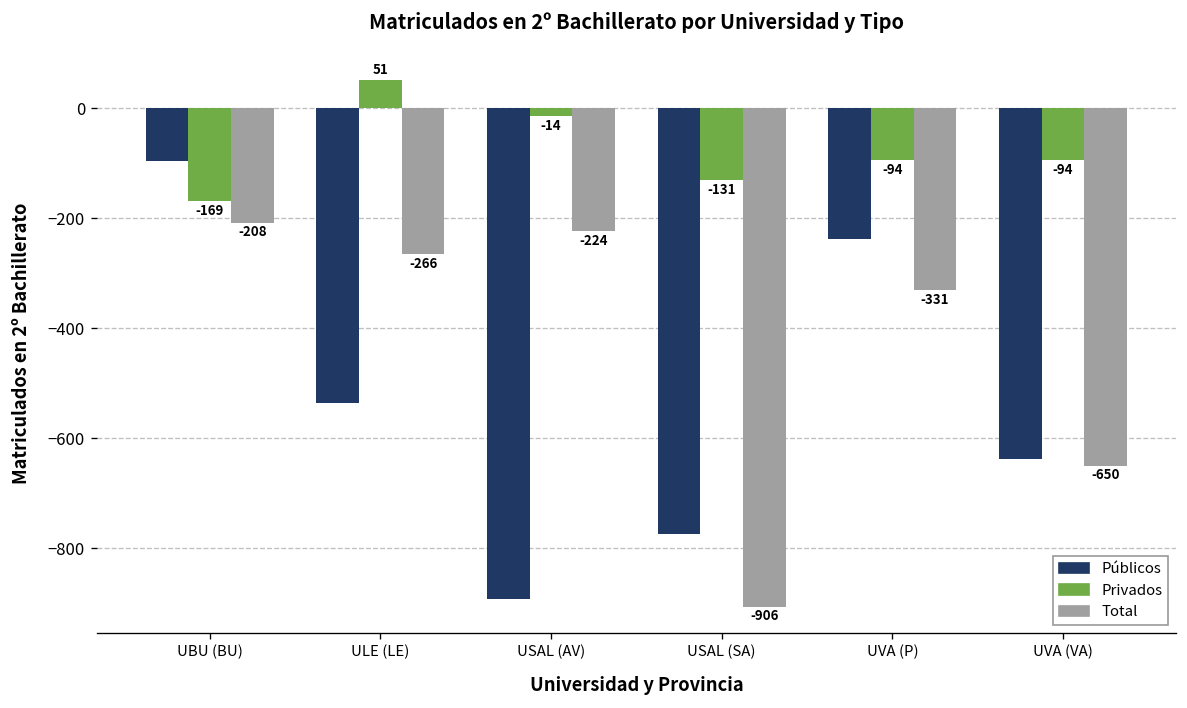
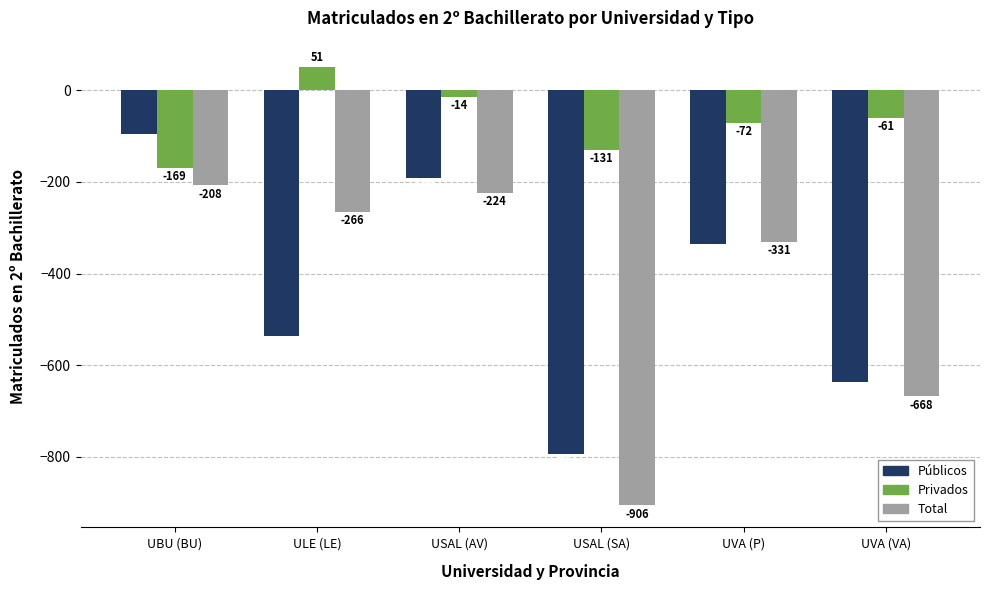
  {
    "Públicos": {
      "UBU (BU)": -100,
      "ULE (LE)": -540,
-     "USAL (AV)": -890,
-     "USAL (SA)": -780,
-     "UVA (P)": -240,
+     "USAL (AV)": -190,
+     "USAL (SA)": -790,
+     "UVA (P)": -340,
      "UVA (VA)": -640
    },
    "Privados": {
      "UBU (BU)": -169,
      "ULE (LE)": 51,
      "USAL (AV)": -14,
      "USAL (SA)": -131,
-     "UVA (P)": -94,
-     "UVA (VA)": -94
+     "UVA (P)": -72,
+     "UVA (VA)": -61
    },
    "Total": {
      "UBU (BU)": -208,
      "ULE (LE)": -266,
      "USAL (AV)": -224,
      "USAL (SA)": -906,
      "UVA (P)": -331,
-     "UVA (VA)": -650
+     "UVA (VA)": -668
    }
  }
